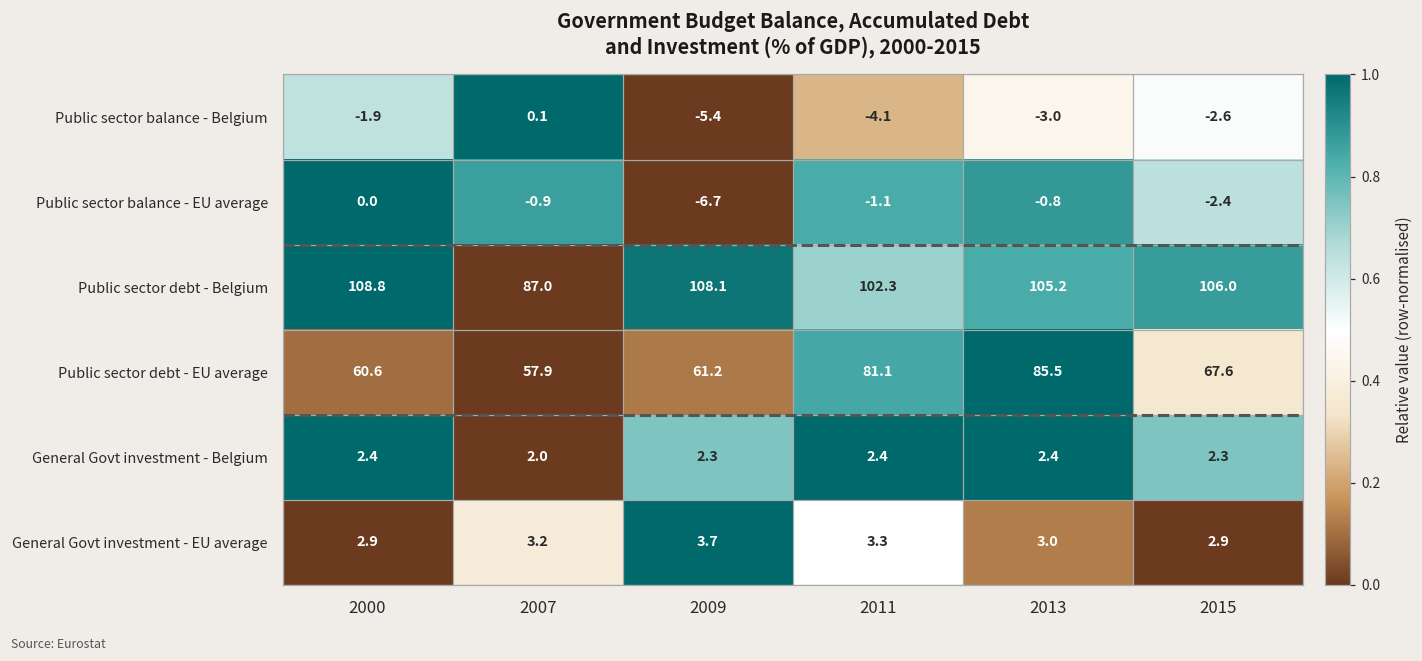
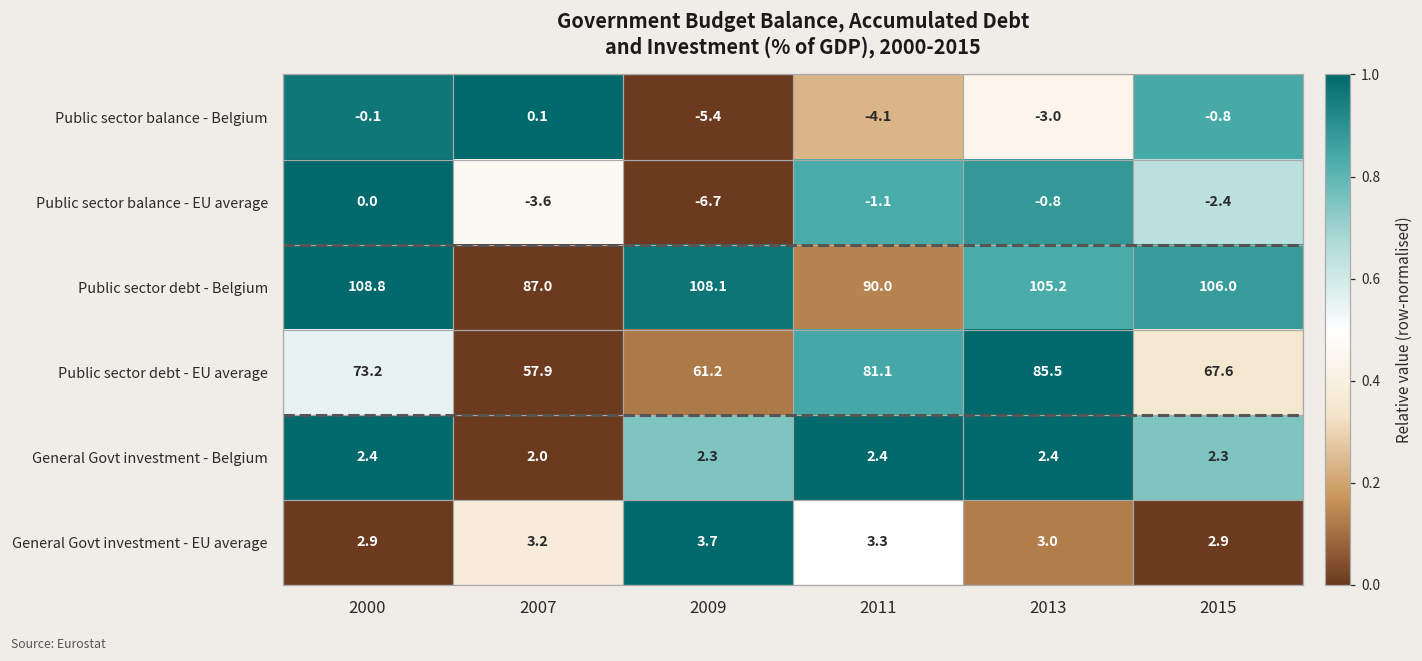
  {
    "Public sector balance - Belgium": {
-     "2000": -1.9,
+     "2000": -0.1,
      "2007": 0.1,
      "2009": -5.4,
      "2011": -4.1,
      "2013": -3.0,
-     "2015": -2.6
+     "2015": -0.8
    },
    "Public sector balance - EU average": {
      "2000": 0.0,
-     "2007": -0.9,
+     "2007": -3.6,
      "2009": -6.7,
      "2011": -1.1,
      "2013": -0.8,
      "2015": -2.4
    },
    "Public sector debt - Belgium": {
      "2000": 108.8,
      "2007": 87.0,
      "2009": 108.1,
-     "2011": 102.3,
+     "2011": 90.0,
      "2013": 105.2,
      "2015": 106.0
    },
    "Public sector debt - EU average": {
-     "2000": 60.6,
+     "2000": 73.2,
      "2007": 57.9,
      "2009": 61.2,
      "2011": 81.1,
      "2013": 85.5,
      "2015": 67.6
    },
    "General Govt investment - Belgium": {
      "2000": 2.4,
      "2007": 2.0,
      "2009": 2.3,
      "2011": 2.4,
      "2013": 2.4,
      "2015": 2.3
    },
    "General Govt investment - EU average": {
      "2000": 2.9,
      "2007": 3.2,
      "2009": 3.7,
      "2011": 3.3,
      "2013": 3.0,
      "2015": 2.9
    }
  }
